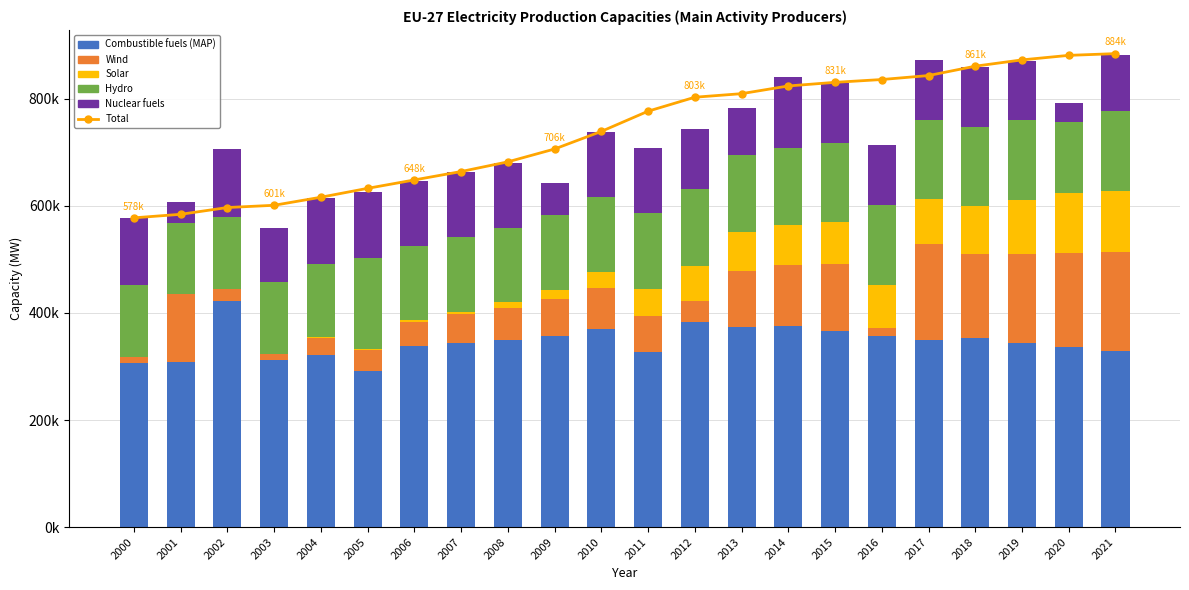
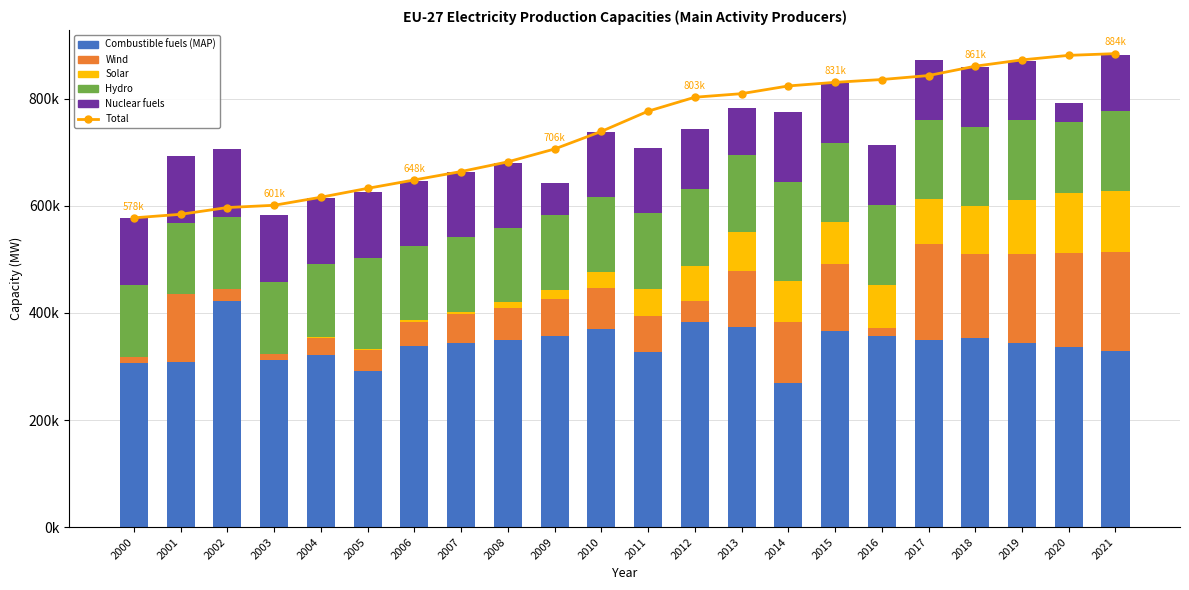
  {
    "Combustible fuels (MAP)": {
      "2000": 310000,
      "2001": 310000,
      "2002": 420000,
      "2003": 310000,
      "2004": 320000,
      "2005": 290000,
      "2006": 340000,
      "2007": 340000,
      "2008": 350000,
      "2009": 360000,
      "2010": 370000,
      "2011": 330000,
      "2012": 380000,
      "2013": 370000,
-     "2014": 370000,
+     "2014": 270000,
      "2015": 370000,
      "2016": 360000,
      "2017": 350000,
      "2018": 350000,
      "2019": 340000,
      "2020": 340000,
      "2021": 330000
    },
    "Wind": {
      "2000": 10000,
      "2001": 130000,
      "2002": 20000,
      "2003": 10000,
      "2004": 30000,
      "2005": 40000,
      "2006": 50000,
      "2007": 50000,
      "2008": 60000,
      "2009": 70000,
      "2010": 80000,
      "2011": 70000,
      "2012": 40000,
      "2013": 100000,
      "2014": 110000,
      "2015": 130000,
      "2016": 20000,
      "2017": 180000,
      "2018": 160000,
      "2019": 170000,
      "2020": 180000,
      "2021": 190000
    },
    "Hydro": {
      "2000": 130000,
      "2001": 130000,
      "2002": 130000,
      "2003": 130000,
      "2004": 140000,
      "2005": 170000,
      "2006": 140000,
      "2007": 140000,
      "2008": 140000,
      "2009": 140000,
      "2010": 140000,
      "2011": 140000,
      "2012": 140000,
      "2013": 140000,
-     "2014": 140000,
+     "2014": 180000,
      "2015": 150000,
      "2016": 150000,
      "2017": 150000,
      "2018": 150000,
      "2019": 150000,
      "2020": 130000,
      "2021": 150000
    },
    "Nuclear fuels": {
      "2000": 120000,
-     "2001": 40000,
+     "2001": 120000,
      "2002": 130000,
-     "2003": 100000,
+     "2003": 130000,
      "2004": 120000,
      "2005": 120000,
      "2006": 120000,
      "2007": 120000,
      "2008": 120000,
      "2009": 60000,
      "2010": 120000,
      "2011": 120000,
      "2012": 110000,
      "2013": 90000,
      "2014": 130000,
      "2015": 110000,
      "2016": 110000,
      "2017": 110000,
      "2018": 110000,
      "2019": 110000,
      "2020": 40000,
      "2021": 110000
    }
  }
